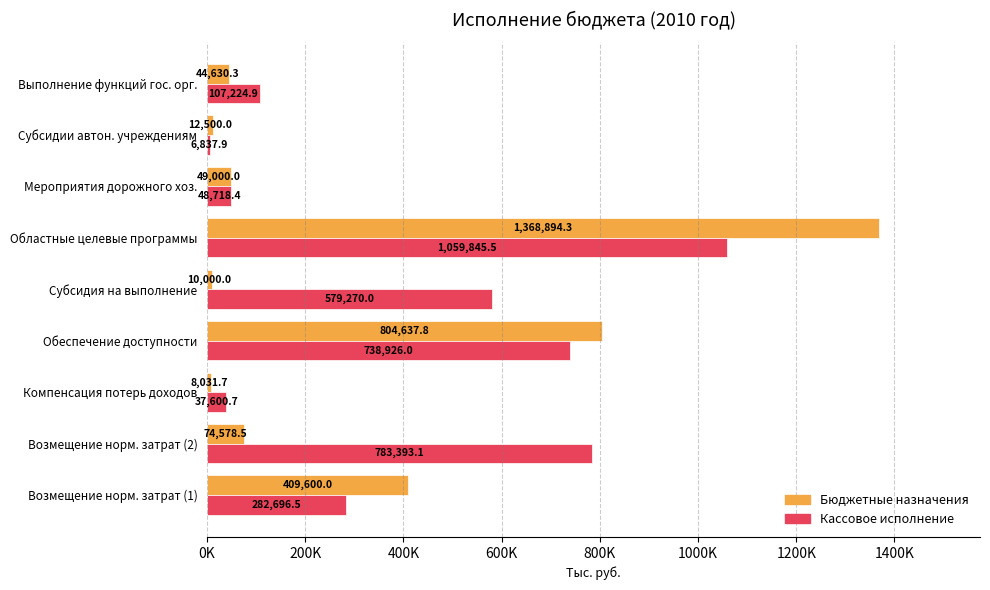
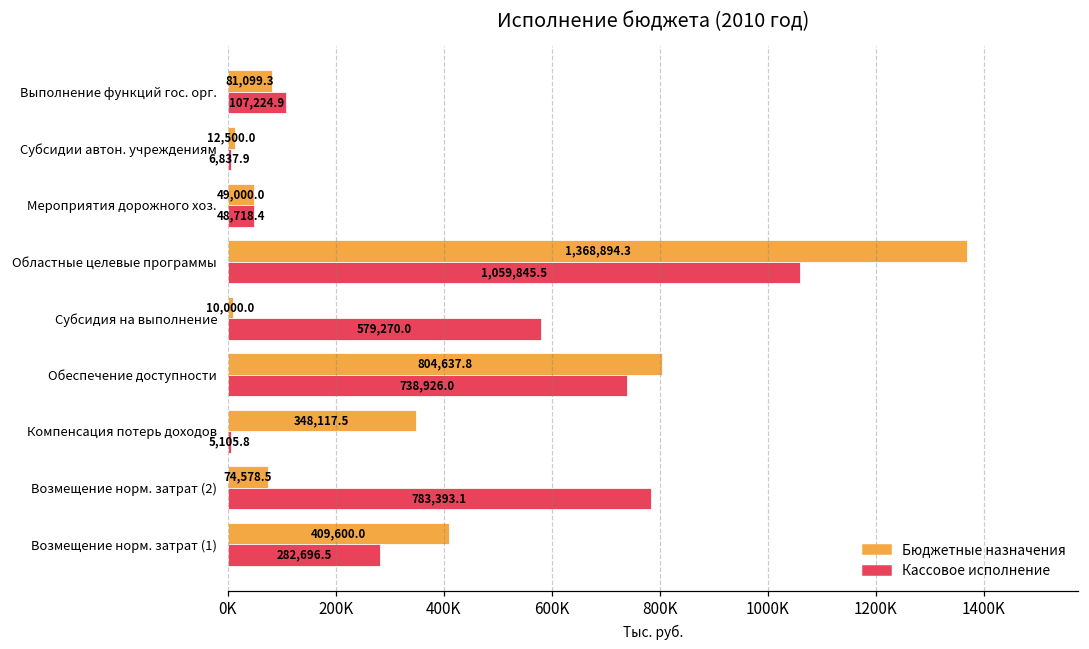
  {
    "Бюджетные назначения": {
-     "Выполнение функций гос. орг.": "44,630.3",
+     "Выполнение функций гос. орг.": "81,099.3",
      "Субсидии автон. учреждениям": "12,500.0",
      "Мероприятия дорожного хоз.": "49,000.0",
      "Областные целевые программы": "1,368,894.3",
      "Субсидия на выполнение": "10,000.0",
      "Обеспечение доступности": "804,637.8",
-     "Компенсация потерь доходов": "8,031.7",
+     "Компенсация потерь доходов": "348,117.5",
      "Возмещение норм. затрат (2)": "74,578.5",
      "Возмещение норм. затрат (1)": "409,600.0"
    },
    "Кассовое исполнение": {
      "Выполнение функций гос. орг.": "107,224.9",
      "Субсидии автон. учреждениям": "6,837.9",
      "Мероприятия дорожного хоз.": "48,718.4",
      "Областные целевые программы": "1,059,845.5",
      "Субсидия на выполнение": "579,270.0",
      "Обеспечение доступности": "738,926.0",
-     "Компенсация потерь доходов": "37,600.7",
+     "Компенсация потерь доходов": "5,105.8",
      "Возмещение норм. затрат (2)": "783,393.1",
      "Возмещение норм. затрат (1)": "282,696.5"
    }
  }
